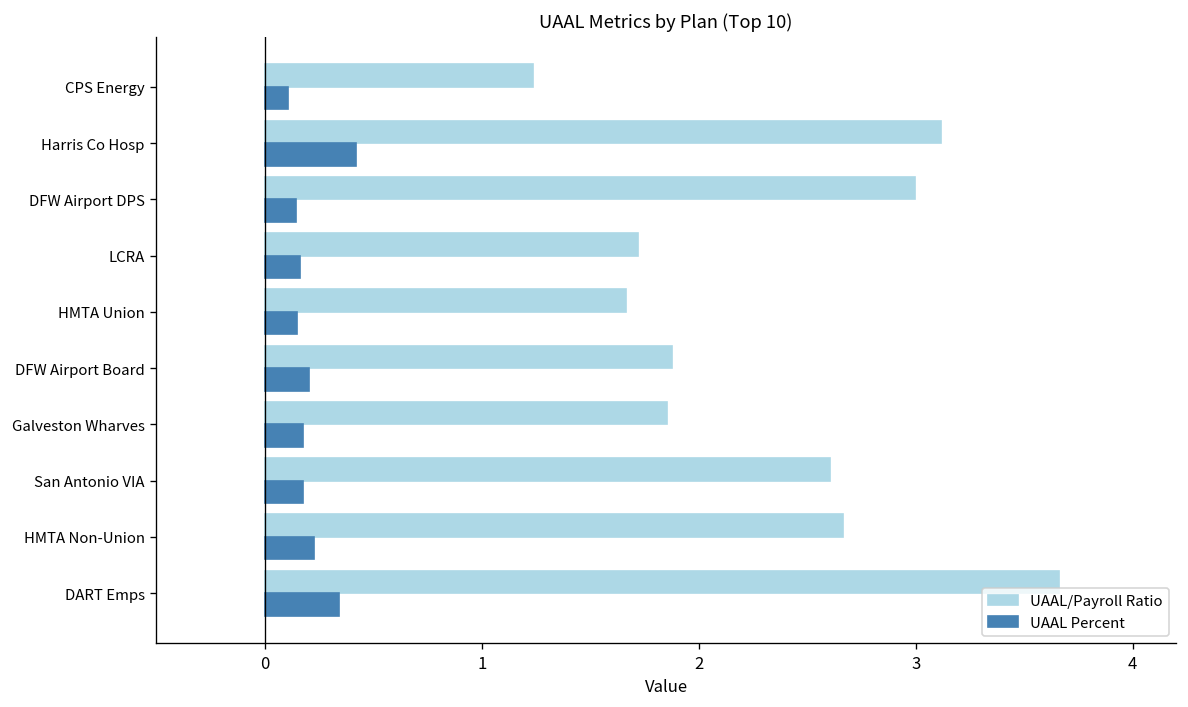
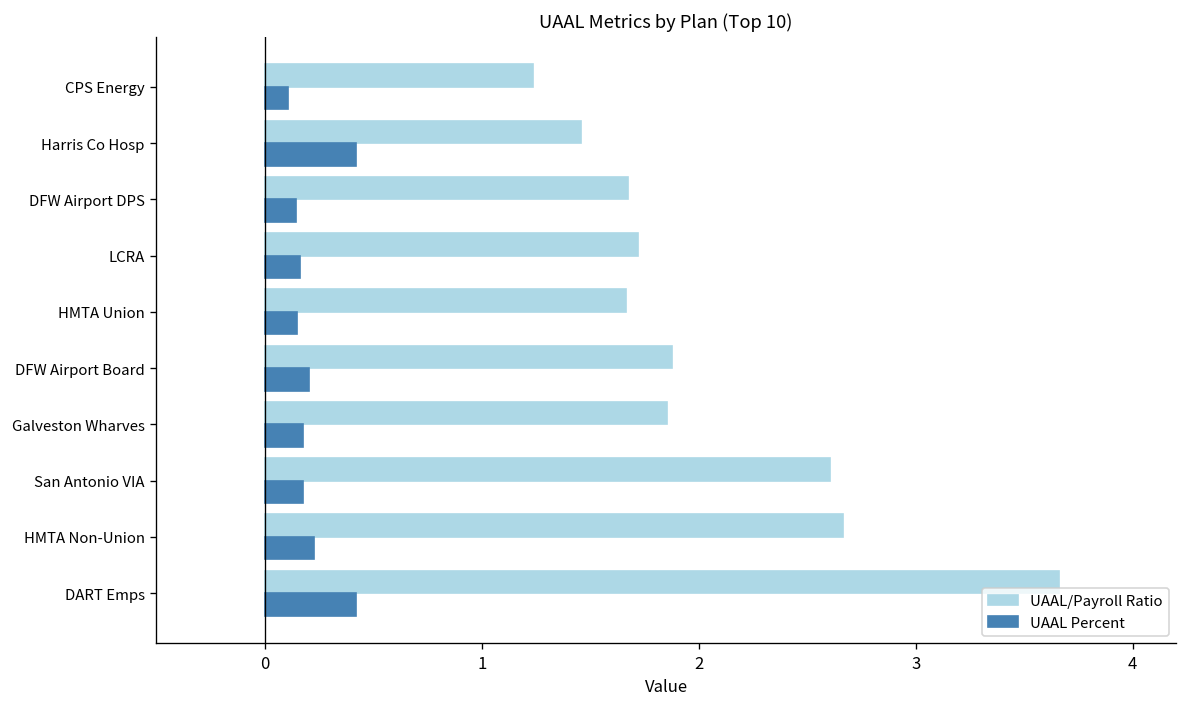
  {
    "UAAL/Payroll Ratio": {
      "CPS Energy": 1.24,
-     "Harris Co Hosp": 3.12,
-     "DFW Airport DPS": 3.00,
+     "Harris Co Hosp": 1.46,
+     "DFW Airport DPS": 1.67,
      "LCRA": 1.72,
      "HMTA Union": 1.67,
      "DFW Airport Board": 1.87,
      "Galveston Wharves": 1.85,
      "San Antonio VIA": 2.61,
      "HMTA Non-Union": 2.67,
      "DART Emps": 3.66
    },
    "UAAL Percent": {
      "CPS Energy": 0.11,
      "Harris Co Hosp": 0.42,
      "DFW Airport DPS": 0.14,
      "LCRA": 0.16,
      "HMTA Union": 0.15,
      "DFW Airport Board": 0.20,
      "Galveston Wharves": 0.17,
      "San Antonio VIA": 0.18,
      "HMTA Non-Union": 0.23,
-     "DART Emps": 0.34
+     "DART Emps": 0.42
    }
  }
